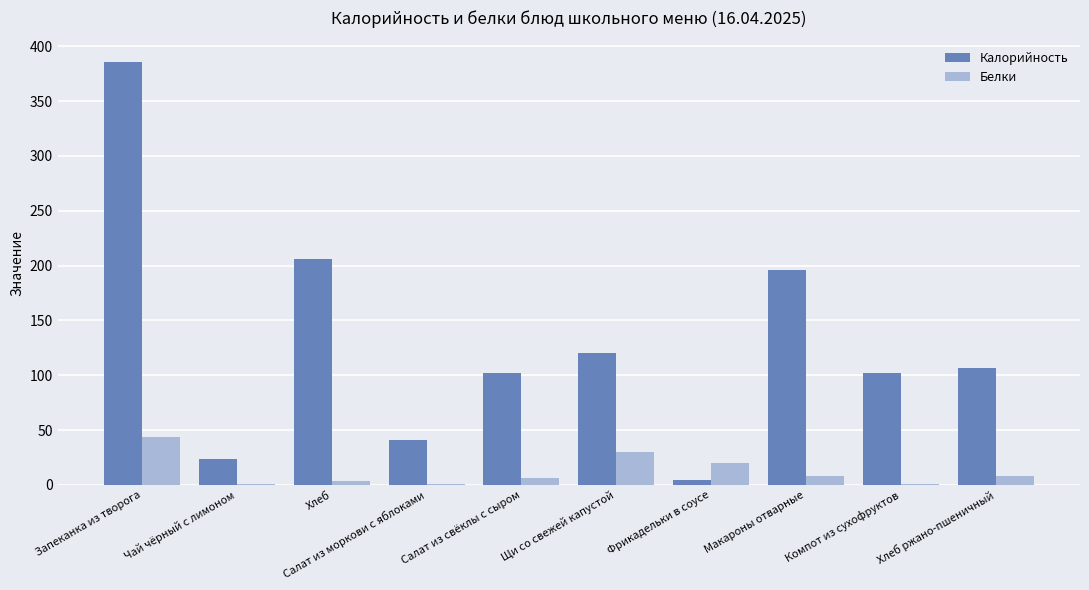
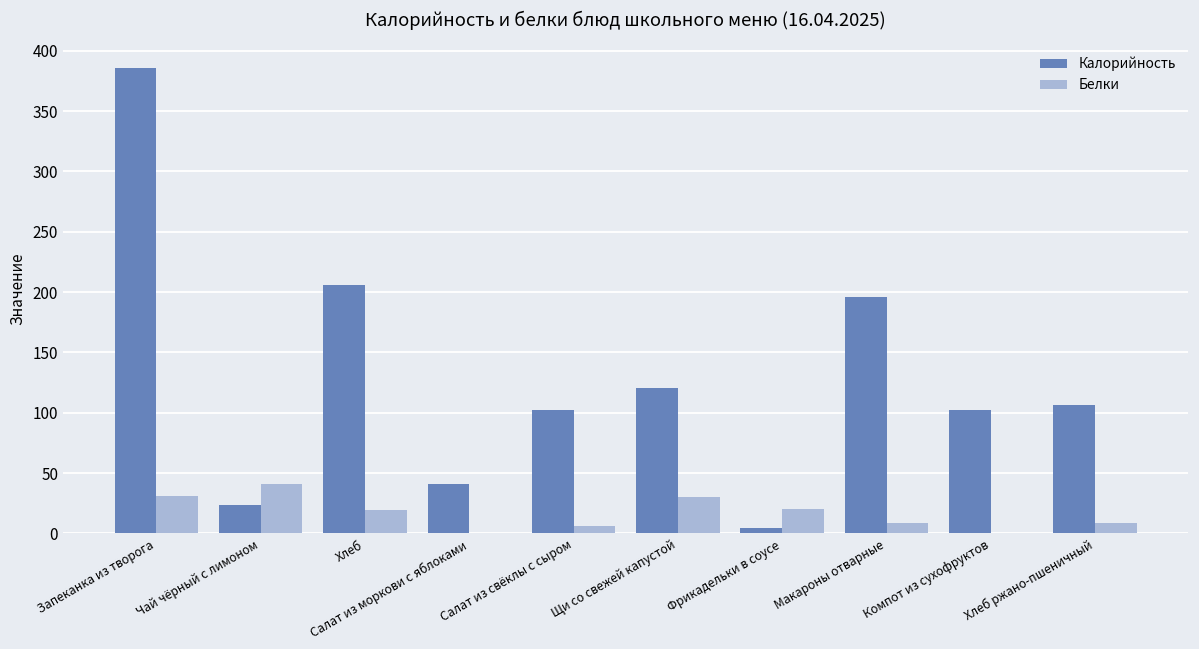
  {
    "Калорийность": {
      "Запеканка из творога": 386,
      "Чай чёрный с лимоном": 24,
      "Хлеб": 206,
      "Салат из моркови с яблоками": 41,
      "Салат из свёклы с сыром": 102,
      "Щи со свежей капустой": 120,
      "Фрикадельки в соусе": 4,
      "Макароны отварные": 196,
      "Компот из сухофруктов": 102,
      "Хлеб ржано-пшеничный": 106
    },
    "Белки": {
-     "Запеканка из творога": 43,
-     "Чай чёрный с лимоном": 0,
-     "Хлеб": 3,
+     "Запеканка из творога": 31,
+     "Чай чёрный с лимоном": 41,
+     "Хлеб": 19,
      "Салат из свёклы с сыром": 6,
      "Щи со свежей капустой": 30,
      "Фрикадельки в соусе": 20,
      "Макароны отварные": 9,
      "Хлеб ржано-пшеничный": 8
    }
  }
